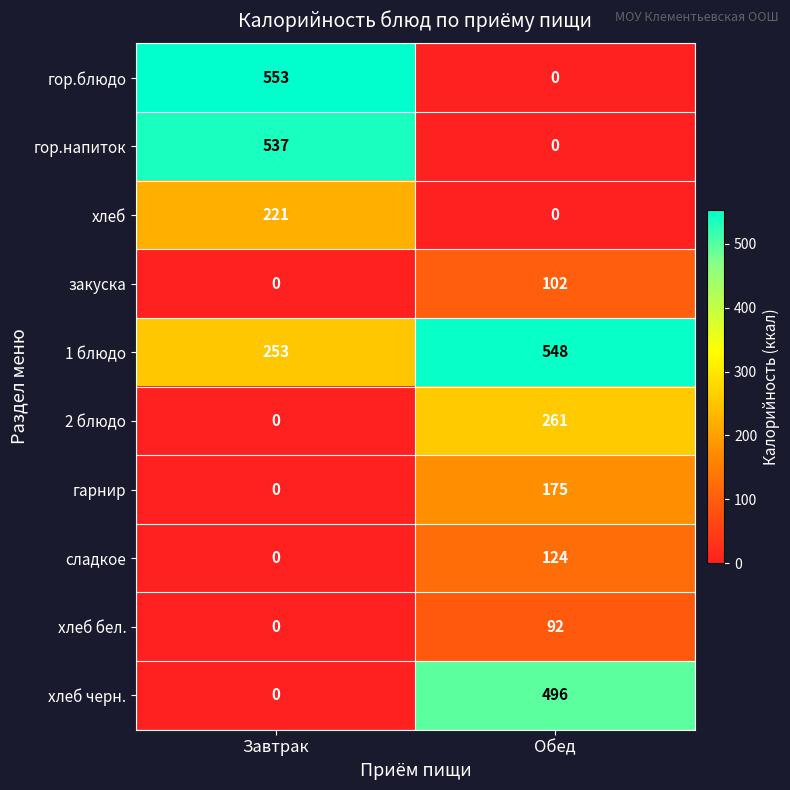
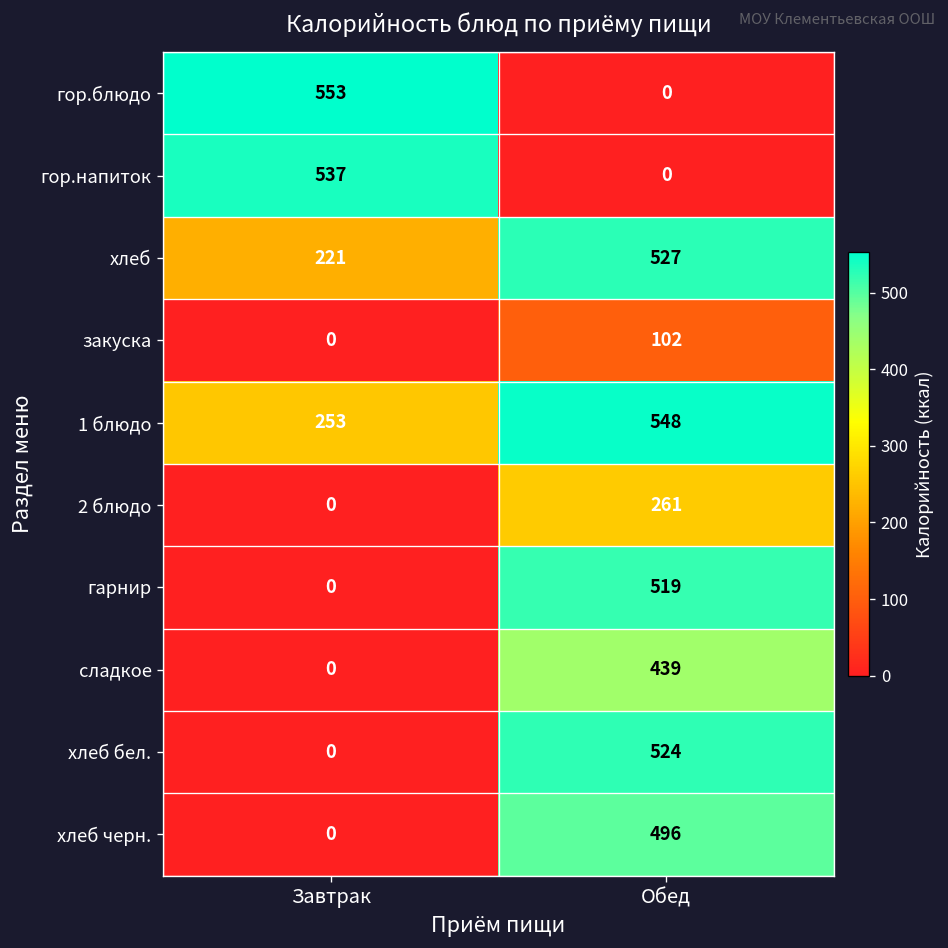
  {
    "гор.блюдо": {
      "Завтрак": 553,
      "Обед": 0
    },
    "гор.напиток": {
      "Завтрак": 537,
      "Обед": 0
    },
    "хлеб": {
      "Завтрак": 221,
-     "Обед": 0
+     "Обед": 527
    },
    "закуска": {
      "Завтрак": 0,
      "Обед": 102
    },
    "1 блюдо": {
      "Завтрак": 253,
      "Обед": 548
    },
    "2 блюдо": {
      "Завтрак": 0,
      "Обед": 261
    },
    "гарнир": {
      "Завтрак": 0,
-     "Обед": 175
+     "Обед": 519
    },
    "сладкое": {
      "Завтрак": 0,
-     "Обед": 124
+     "Обед": 439
    },
    "хлеб бел.": {
      "Завтрак": 0,
-     "Обед": 92
+     "Обед": 524
    },
    "хлеб черн.": {
      "Завтрак": 0,
      "Обед": 496
    }
  }
